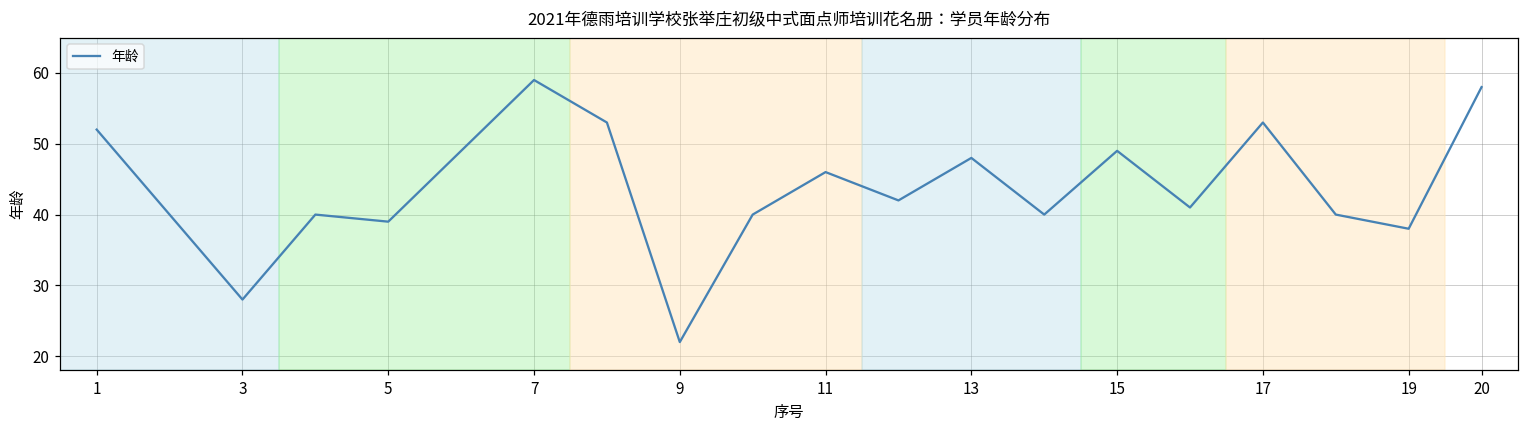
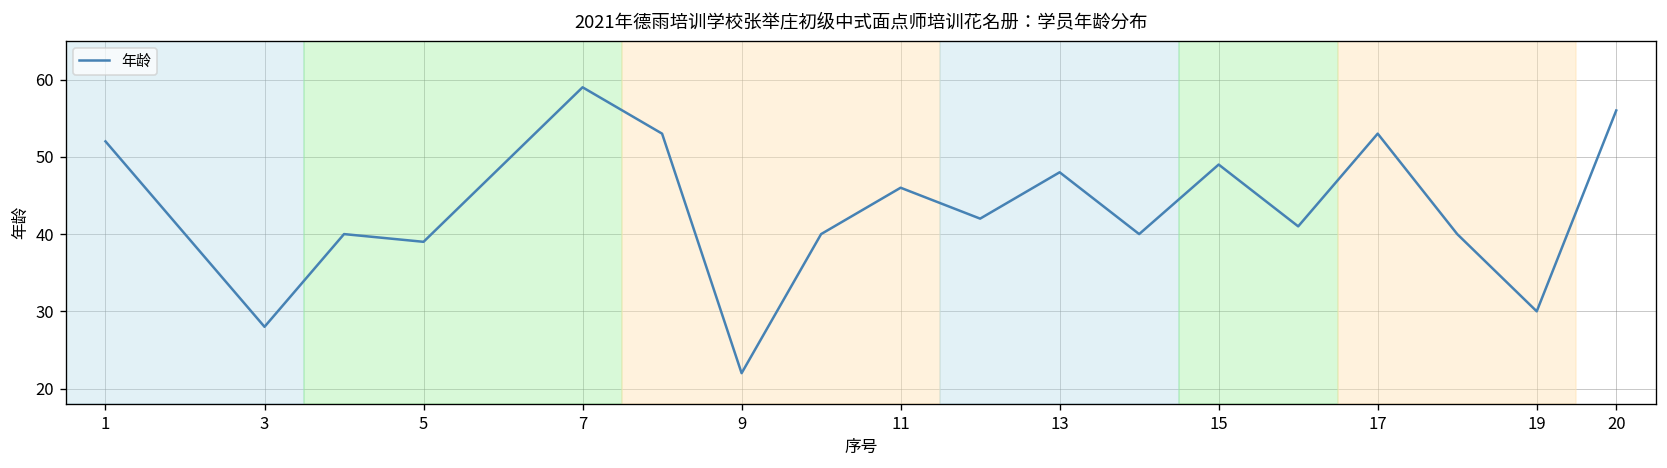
  {
    "1": 52,
    "3": 28,
    "5": 39,
    "7": 59,
    "9": 22,
    "11": 46,
    "13": 48,
    "15": 49,
    "17": 53,
-   "19": 38,
-   "20": 58
+   "19": 30,
+   "20": 56
  }
